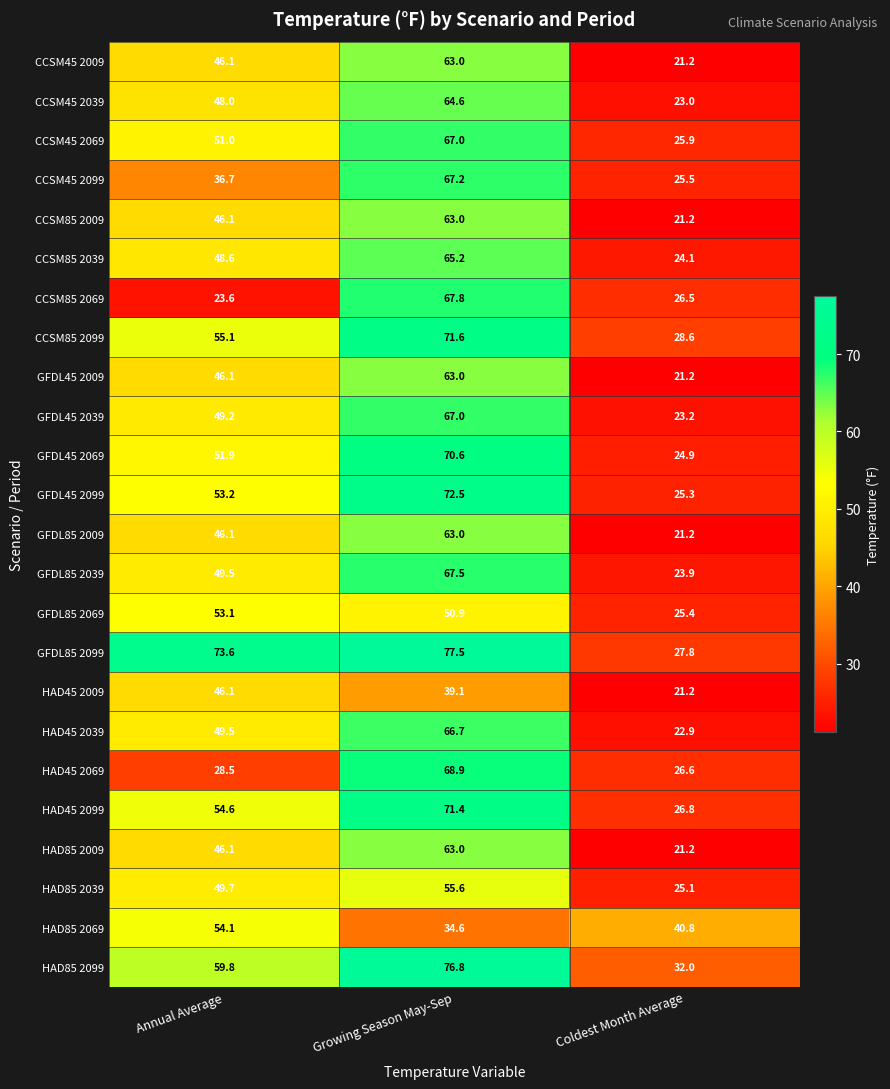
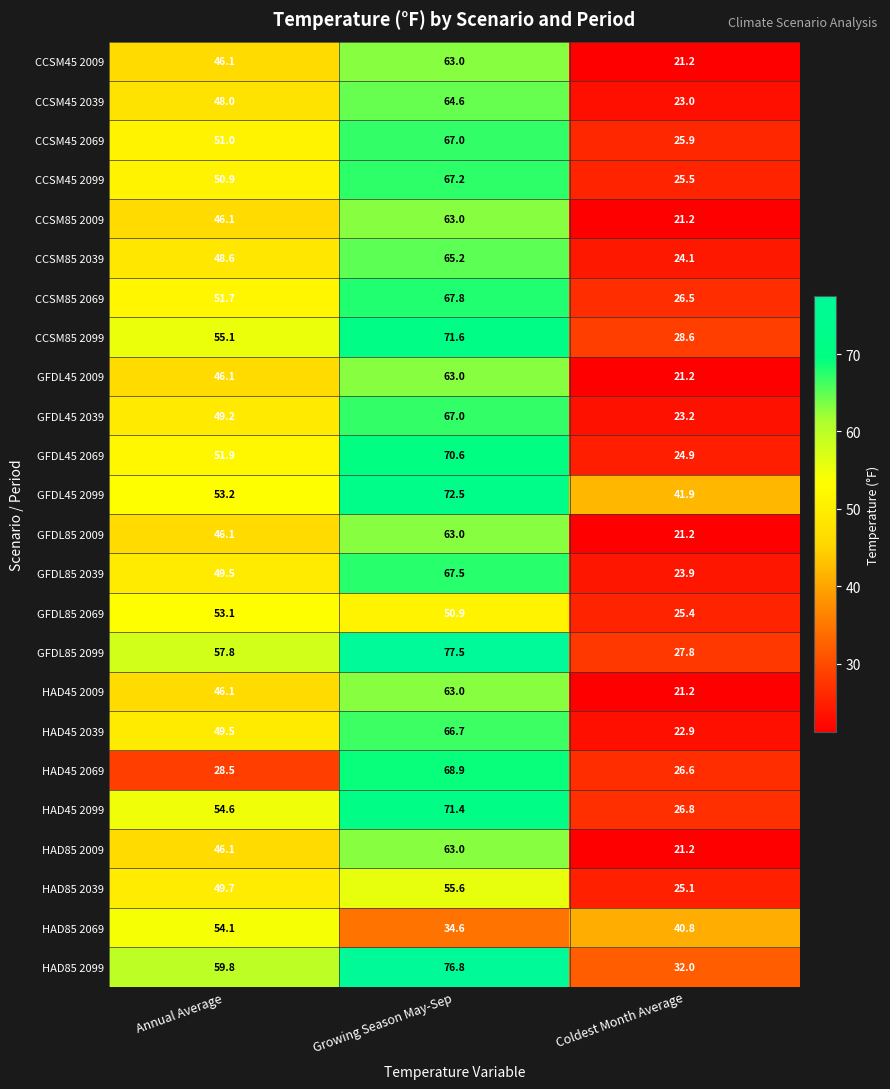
  {
    "CCSM45 2009": {
      "Annual Average": 46.1,
      "Growing Season May-Sep": 63.0,
      "Coldest Month Average": 21.2
    },
    "CCSM45 2039": {
      "Annual Average": 48.0,
      "Growing Season May-Sep": 64.6,
      "Coldest Month Average": 23.0
    },
    "CCSM45 2069": {
      "Annual Average": 51.0,
      "Growing Season May-Sep": 67.0,
      "Coldest Month Average": 25.9
    },
    "CCSM45 2099": {
-     "Annual Average": 36.7,
+     "Annual Average": 50.9,
      "Growing Season May-Sep": 67.2,
      "Coldest Month Average": 25.5
    },
    "CCSM85 2009": {
      "Annual Average": 46.1,
      "Growing Season May-Sep": 63.0,
      "Coldest Month Average": 21.2
    },
    "CCSM85 2039": {
      "Annual Average": 48.6,
      "Growing Season May-Sep": 65.2,
      "Coldest Month Average": 24.1
    },
    "CCSM85 2069": {
-     "Annual Average": 23.6,
+     "Annual Average": 51.7,
      "Growing Season May-Sep": 67.8,
      "Coldest Month Average": 26.5
    },
    "CCSM85 2099": {
      "Annual Average": 55.1,
      "Growing Season May-Sep": 71.6,
      "Coldest Month Average": 28.6
    },
    "GFDL45 2009": {
      "Annual Average": 46.1,
      "Growing Season May-Sep": 63.0,
      "Coldest Month Average": 21.2
    },
    "GFDL45 2039": {
      "Annual Average": 49.2,
      "Growing Season May-Sep": 67.0,
      "Coldest Month Average": 23.2
    },
    "GFDL45 2069": {
      "Annual Average": 51.9,
      "Growing Season May-Sep": 70.6,
      "Coldest Month Average": 24.9
    },
    "GFDL45 2099": {
      "Annual Average": 53.2,
      "Growing Season May-Sep": 72.5,
-     "Coldest Month Average": 25.3
+     "Coldest Month Average": 41.9
    },
    "GFDL85 2009": {
      "Annual Average": 46.1,
      "Growing Season May-Sep": 63.0,
      "Coldest Month Average": 21.2
    },
    "GFDL85 2039": {
      "Annual Average": 49.5,
      "Growing Season May-Sep": 67.5,
      "Coldest Month Average": 23.9
    },
    "GFDL85 2069": {
      "Annual Average": 53.1,
      "Growing Season May-Sep": 50.9,
      "Coldest Month Average": 25.4
    },
    "GFDL85 2099": {
-     "Annual Average": 73.6,
+     "Annual Average": 57.8,
      "Growing Season May-Sep": 77.5,
      "Coldest Month Average": 27.8
    },
    "HAD45 2009": {
      "Annual Average": 46.1,
-     "Growing Season May-Sep": 39.1,
+     "Growing Season May-Sep": 63.0,
      "Coldest Month Average": 21.2
    },
    "HAD45 2039": {
      "Annual Average": 49.5,
      "Growing Season May-Sep": 66.7,
      "Coldest Month Average": 22.9
    },
    "HAD45 2069": {
      "Annual Average": 28.5,
      "Growing Season May-Sep": 68.9,
      "Coldest Month Average": 26.6
    },
    "HAD45 2099": {
      "Annual Average": 54.6,
      "Growing Season May-Sep": 71.4,
      "Coldest Month Average": 26.8
    },
    "HAD85 2009": {
      "Annual Average": 46.1,
      "Growing Season May-Sep": 63.0,
      "Coldest Month Average": 21.2
    },
    "HAD85 2039": {
      "Annual Average": 49.7,
      "Growing Season May-Sep": 55.6,
      "Coldest Month Average": 25.1
    },
    "HAD85 2069": {
      "Annual Average": 54.1,
      "Growing Season May-Sep": 34.6,
      "Coldest Month Average": 40.8
    },
    "HAD85 2099": {
      "Annual Average": 59.8,
      "Growing Season May-Sep": 76.8,
      "Coldest Month Average": 32.0
    }
  }
